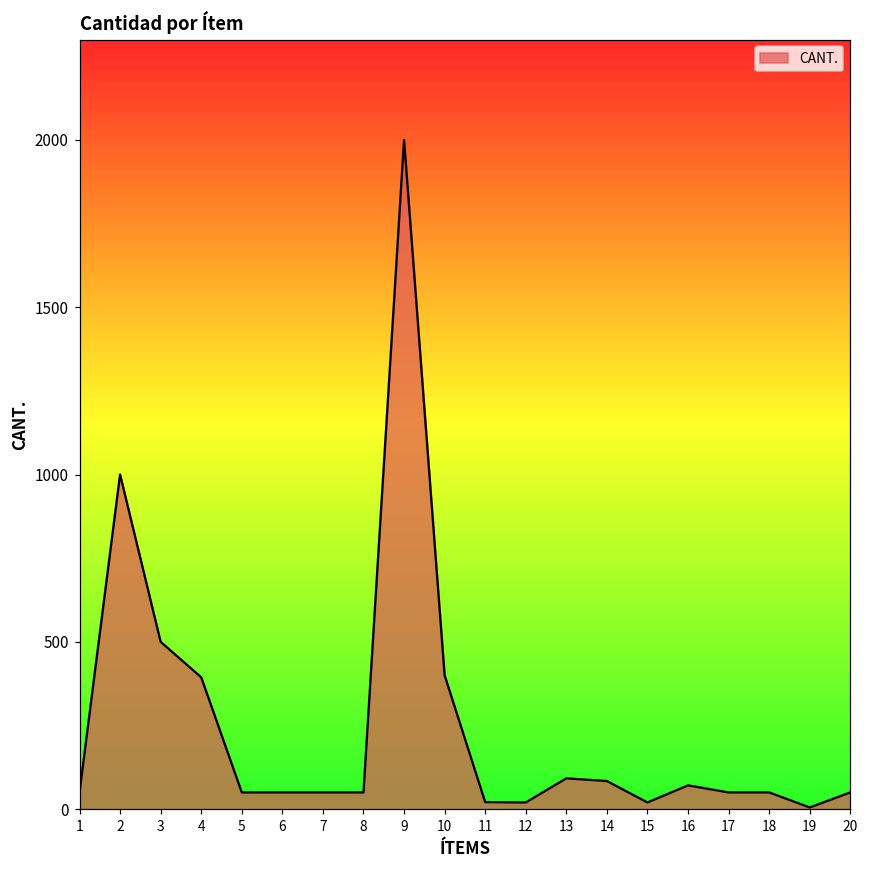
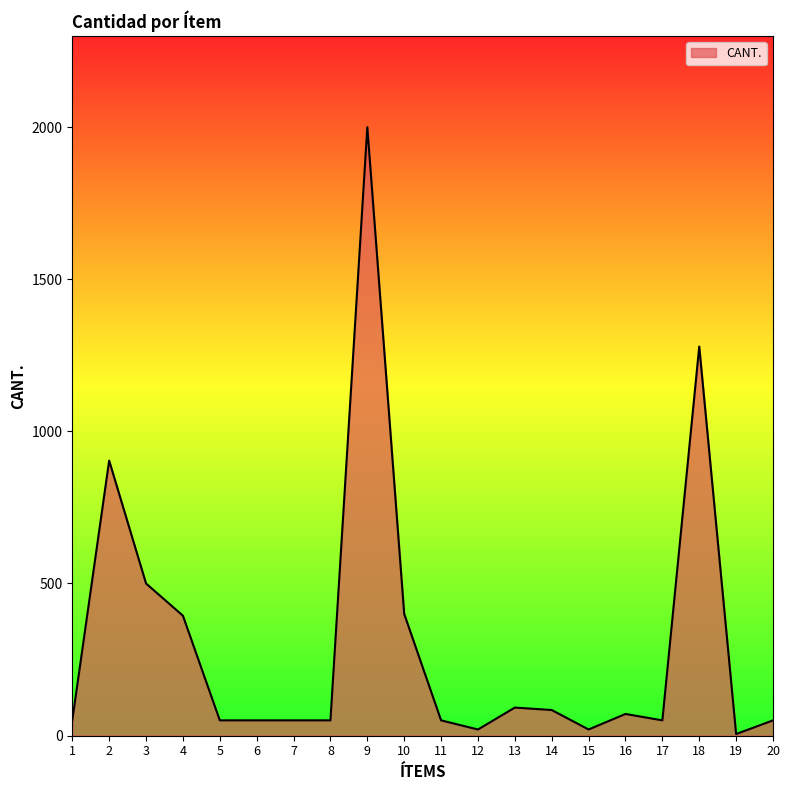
  {
    "1": 50,
-   "2": 1000,
+   "2": 900,
    "3": 500,
    "4": 390,
    "5": 50,
    "6": 50,
    "7": 50,
    "8": 50,
    "9": 2000,
    "10": 400,
-   "11": 20,
+   "11": 50,
    "12": 20,
    "13": 90,
    "14": 80,
    "15": 20,
    "16": 70,
    "17": 50,
-   "18": 50,
+   "18": 1280,
    "19": 10,
    "20": 50
  }
